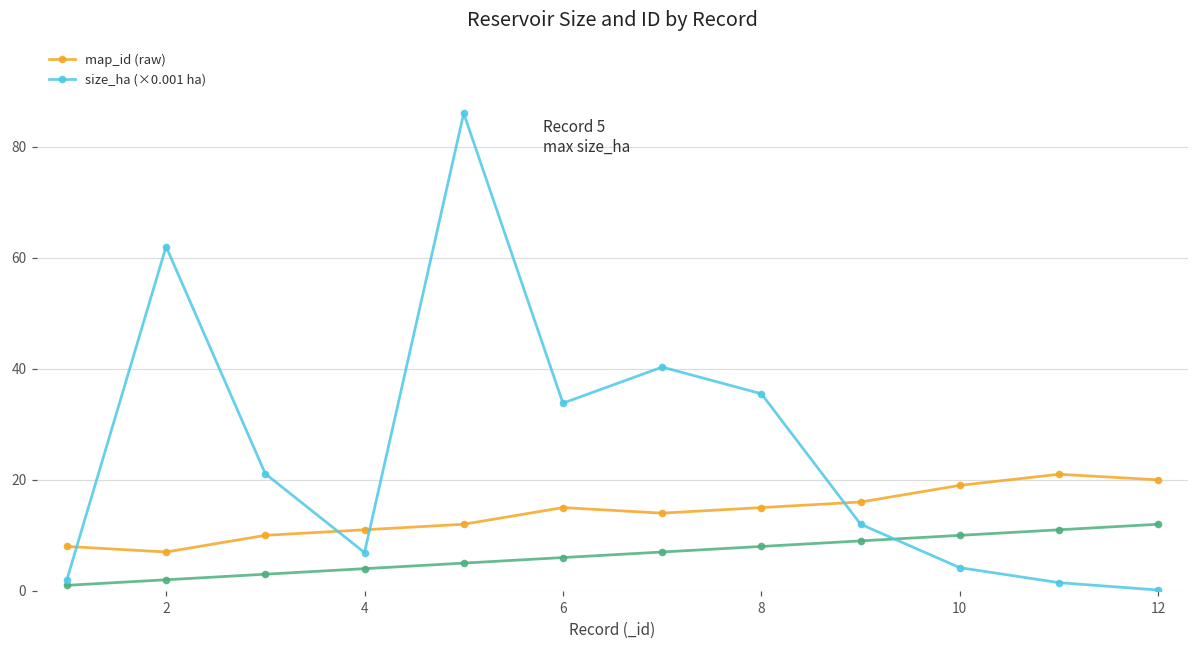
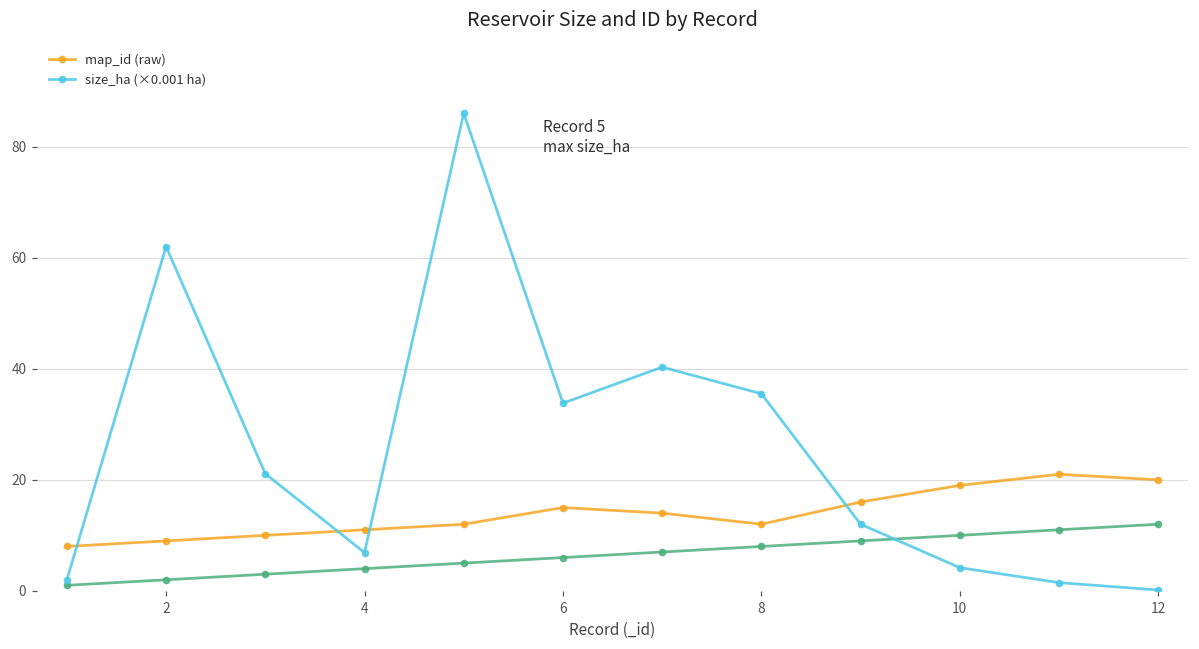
  {
    "map_id (raw)": {
-     "2": 7,
+     "2": 9,
      "4": 11,
      "6": 15,
-     "8": 15,
+     "8": 12,
      "10": 19,
      "12": 20
    },
    "size_ha (×0.001 ha)": {
      "2": 62,
      "4": 7,
      "6": 34,
      "8": 36,
      "10": 4,
      "12": 0
    }
  }
